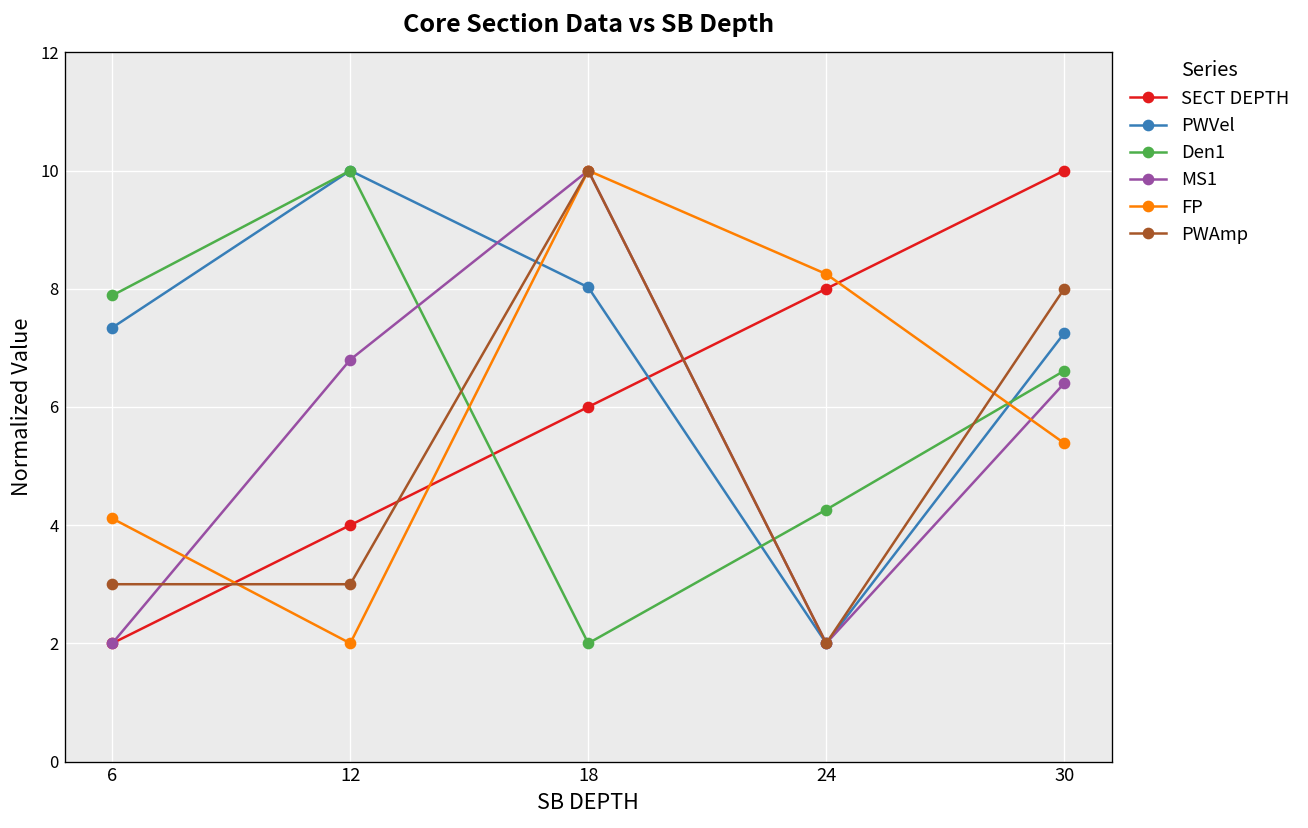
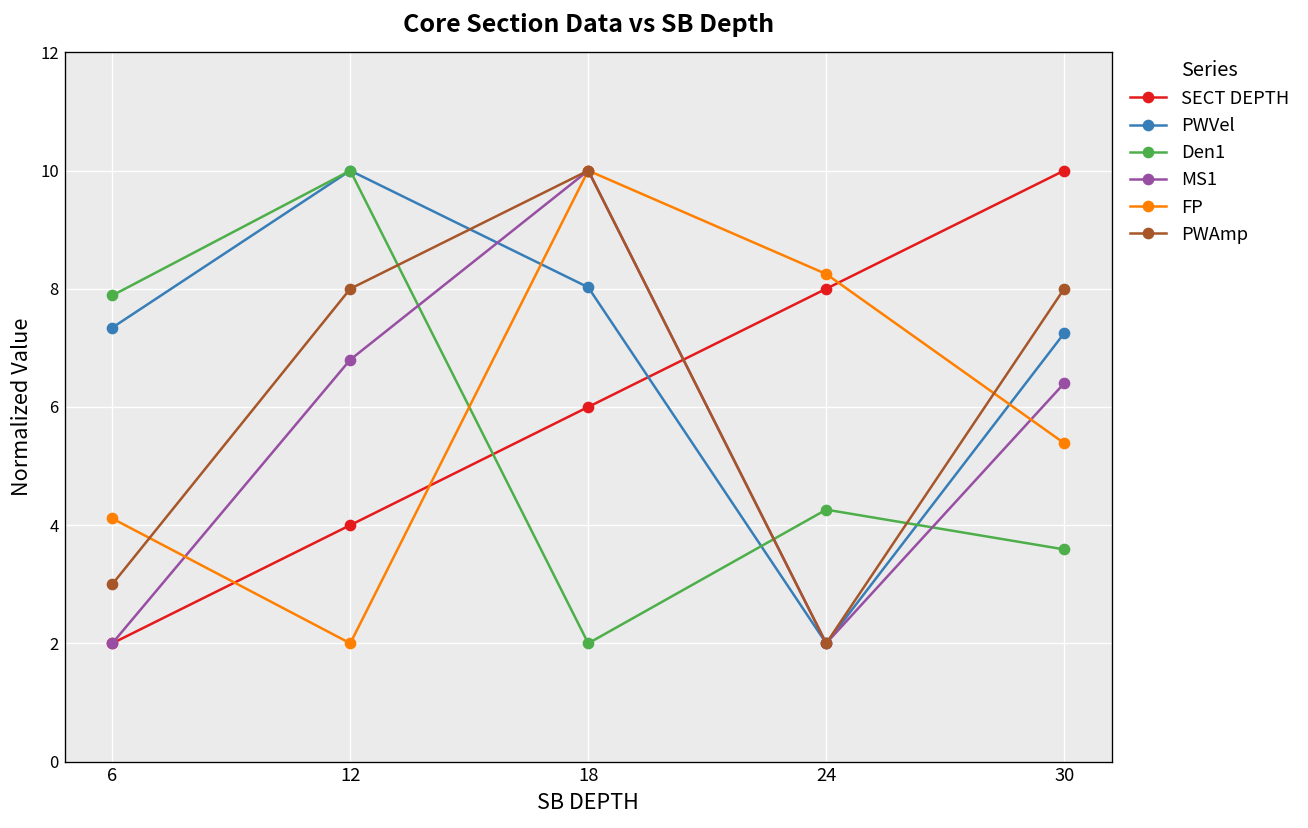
  {
    "SECT DEPTH": {
      "12": 4.0,
      "18": 6.0,
      "24": 8.0,
      "30": 10.0
    },
    "PWVel": {
      "6": 7.3,
      "18": 8.0,
      "30": 7.2
    },
    "Den1": {
      "6": 7.9,
      "18": 2.0,
      "24": 4.3,
-     "30": 6.6
+     "30": 3.6
    },
    "MS1": {
      "12": 6.8,
      "30": 6.4
    },
    "FP": {
      "6": 4.1,
      "12": 2.0,
      "24": 8.2,
      "30": 5.4
    },
    "PWAmp": {
      "6": 3.0,
-     "12": 3.0,
+     "12": 8.0,
      "30": 8.0
    }
  }
